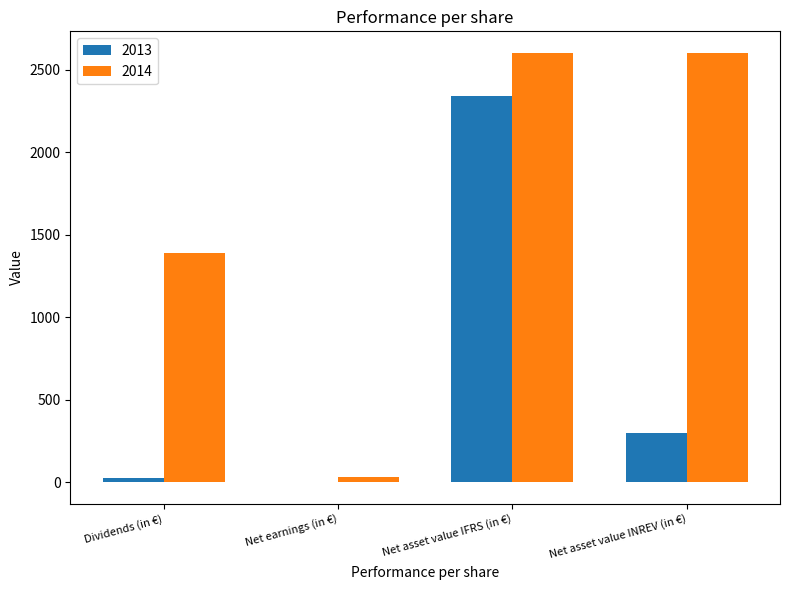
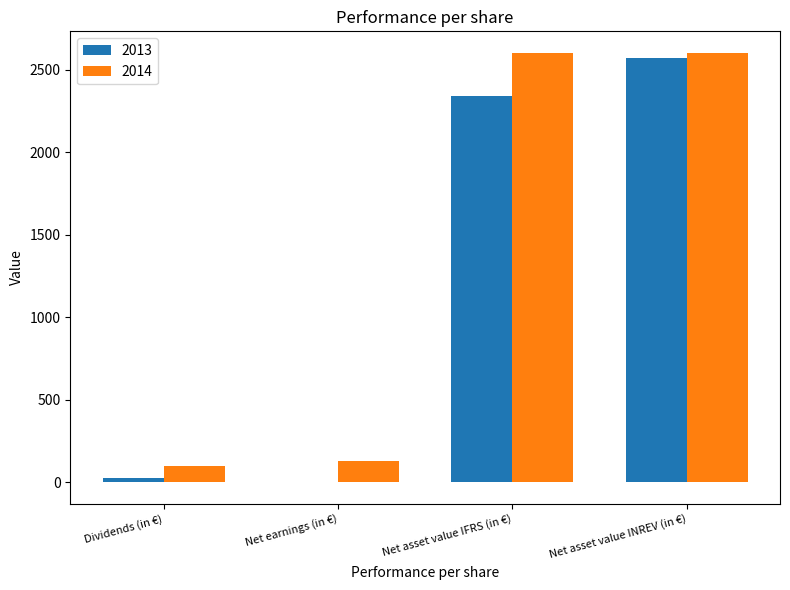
  {
    "2013": {
      "Dividends (in €)": 30,
      "Net asset value IFRS (in €)": 2340,
-     "Net asset value INREV (in €)": 300
+     "Net asset value INREV (in €)": 2570
    },
    "2014": {
-     "Dividends (in €)": 1390,
-     "Net earnings (in €)": 30,
+     "Dividends (in €)": 100,
+     "Net earnings (in €)": 130,
      "Net asset value IFRS (in €)": 2600,
      "Net asset value INREV (in €)": 2600
    }
  }
